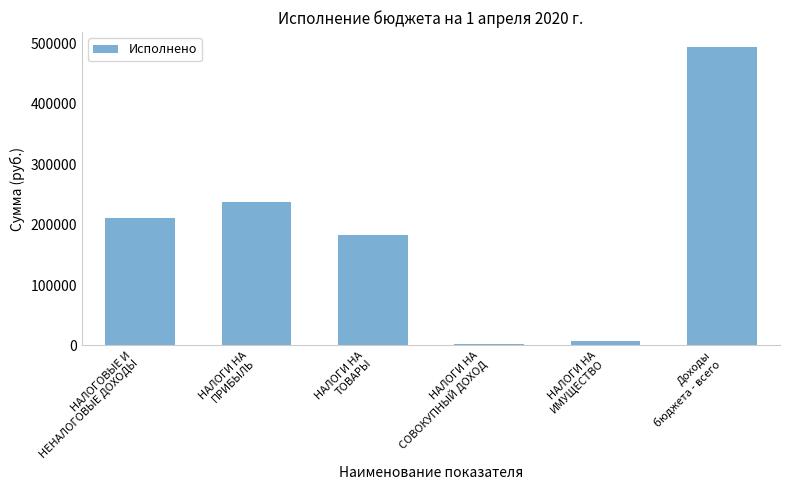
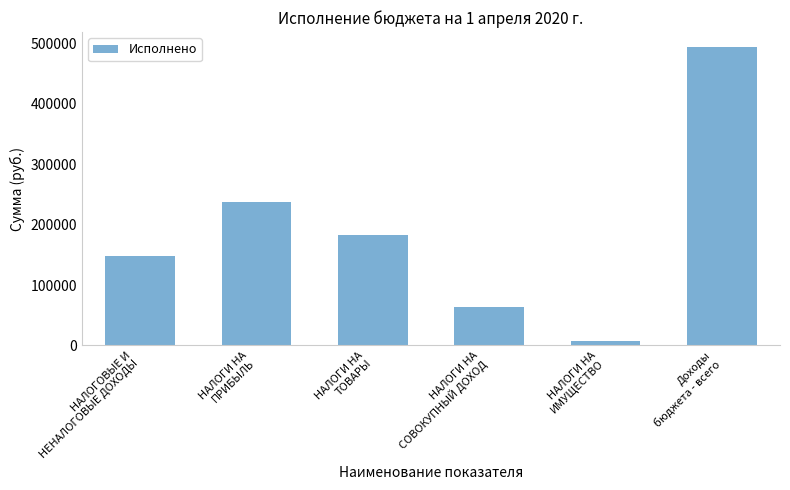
  {
-   "НАЛОГОВЫЕ И НЕНАЛОГОВЫЕ ДОХОДЫ": 210000,
+   "НАЛОГОВЫЕ И НЕНАЛОГОВЫЕ ДОХОДЫ": 150000,
    "НАЛОГИ НА ПРИБЫЛЬ": 240000,
    "НАЛОГИ НА ТОВАРЫ": 180000,
-   "НАЛОГИ НА СОВОКУПНЫЙ ДОХОД": 0,
+   "НАЛОГИ НА СОВОКУПНЫЙ ДОХОД": 60000,
    "НАЛОГИ НА ИМУЩЕСТВО": 10000,
    "Доходы бюджета - всего": 490000
  }
